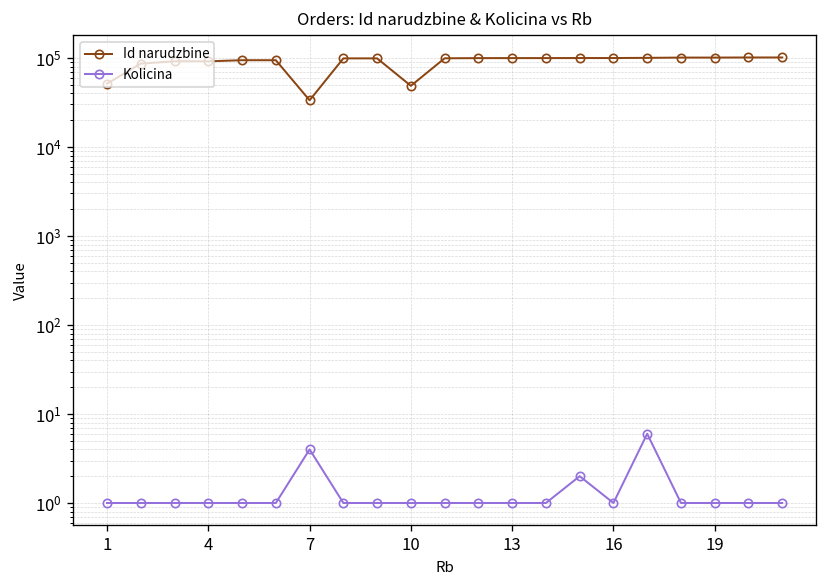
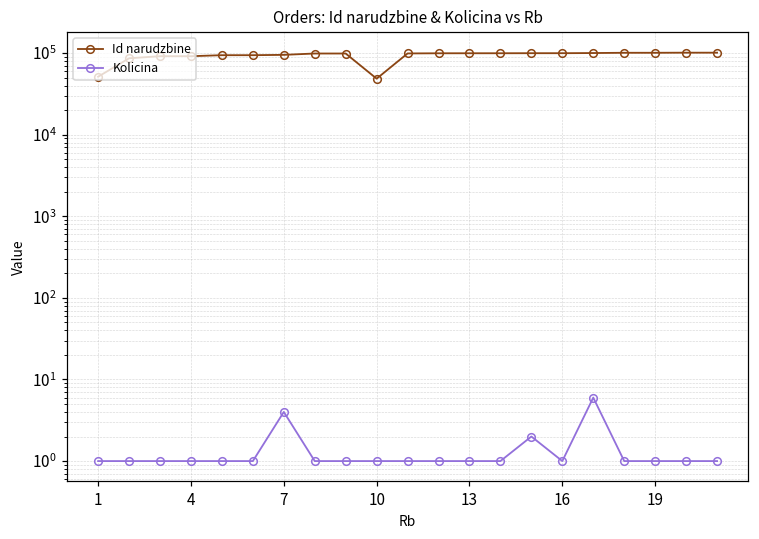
  {
    "Id narudzbine": {
      "1": 50000,
-     "7": 30000,
+     "7": 100000,
      "10": 50000,
      "13": 100000,
      "16": 100000,
      "19": 100000
    },
    "Kolicina": {
      "1": 1,
      "4": 1,
      "7": 4,
      "10": 1,
      "13": 1,
      "16": 1,
      "19": 1
    }
  }
